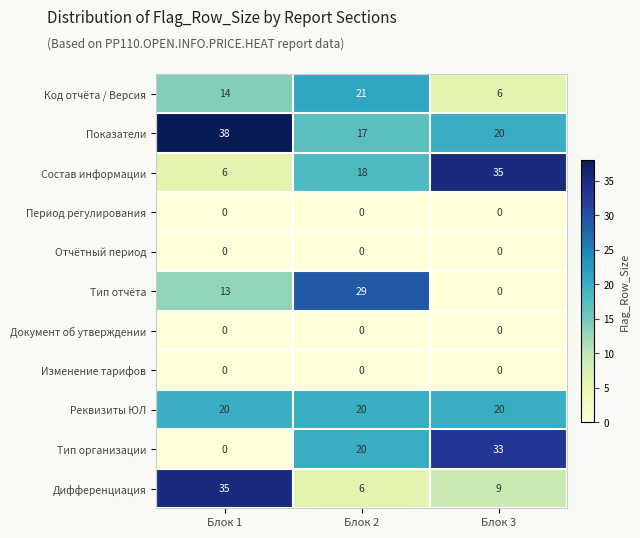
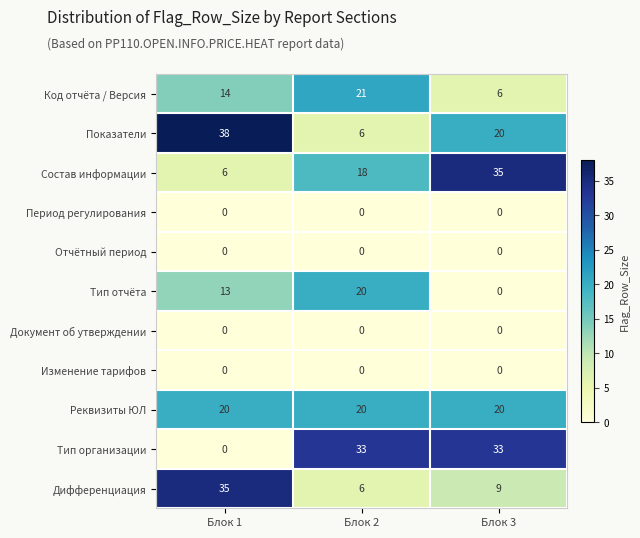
  {
    "Код отчёта / Версия": {
      "Блок 1": 14,
      "Блок 2": 21,
      "Блок 3": 6
    },
    "Показатели": {
      "Блок 1": 38,
-     "Блок 2": 17,
+     "Блок 2": 6,
      "Блок 3": 20
    },
    "Состав информации": {
      "Блок 1": 6,
      "Блок 2": 18,
      "Блок 3": 35
    },
    "Период регулирования": {
      "Блок 1": 0,
      "Блок 2": 0,
      "Блок 3": 0
    },
    "Отчётный период": {
      "Блок 1": 0,
      "Блок 2": 0,
      "Блок 3": 0
    },
    "Тип отчёта": {
      "Блок 1": 13,
-     "Блок 2": 29,
+     "Блок 2": 20,
      "Блок 3": 0
    },
    "Документ об утверждении": {
      "Блок 1": 0,
      "Блок 2": 0,
      "Блок 3": 0
    },
    "Изменение тарифов": {
      "Блок 1": 0,
      "Блок 2": 0,
      "Блок 3": 0
    },
    "Реквизиты ЮЛ": {
      "Блок 1": 20,
      "Блок 2": 20,
      "Блок 3": 20
    },
    "Тип организации": {
      "Блок 1": 0,
-     "Блок 2": 20,
+     "Блок 2": 33,
      "Блок 3": 33
    },
    "Дифференциация": {
      "Блок 1": 35,
      "Блок 2": 6,
      "Блок 3": 9
    }
  }
